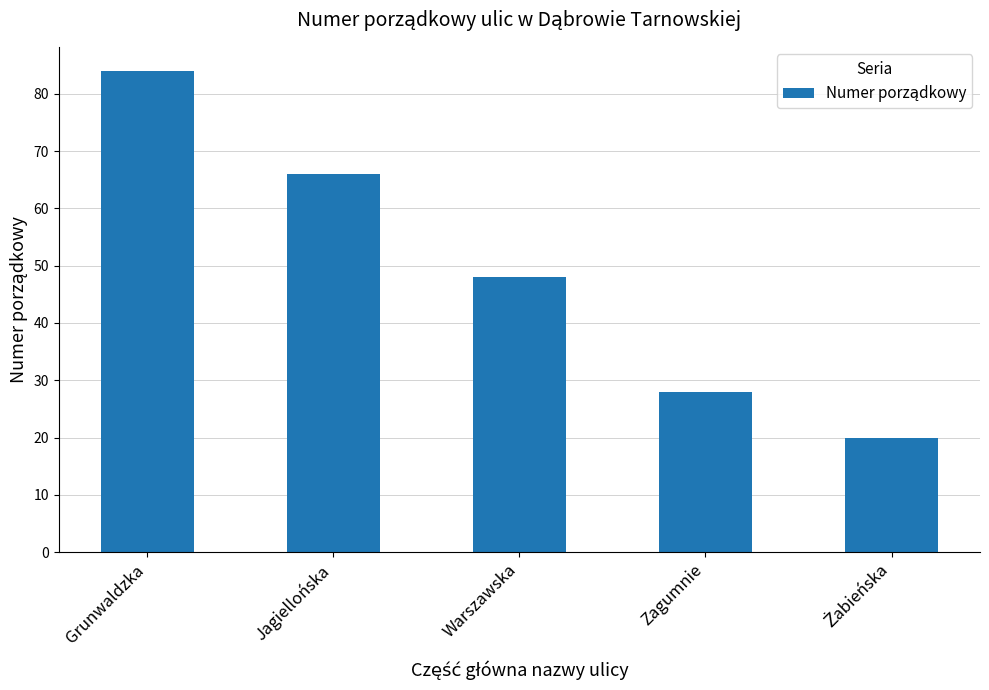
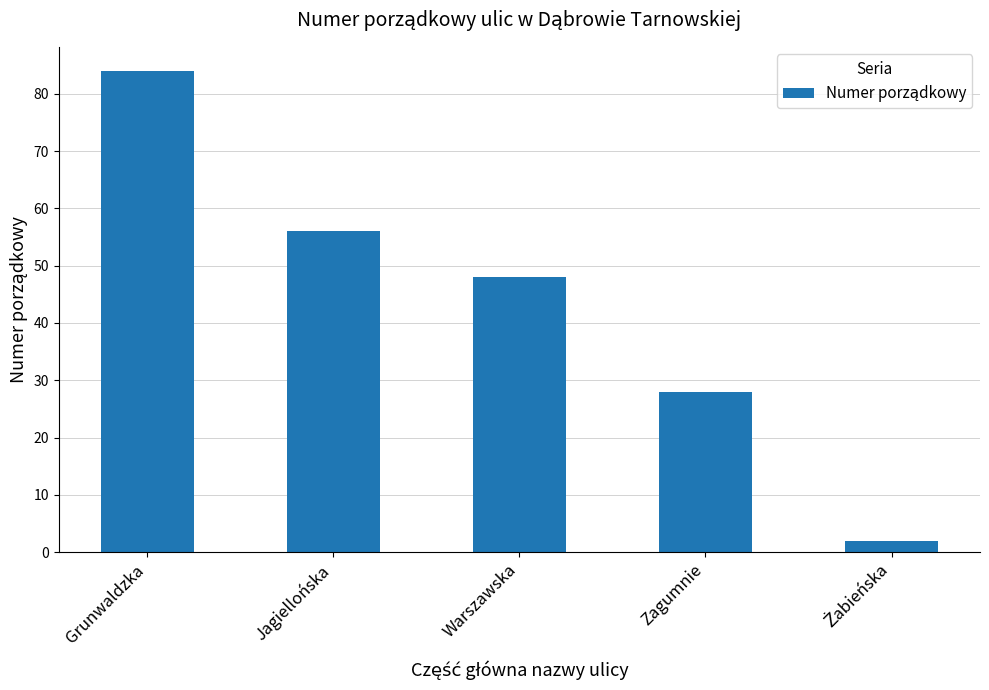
  {
    "Grunwaldzka": 84,
-   "Jagiellońska": 66,
+   "Jagiellońska": 56,
    "Warszawska": 48,
    "Zagumnie": 28,
-   "Żabieńska": 20
+   "Żabieńska": 2
  }
